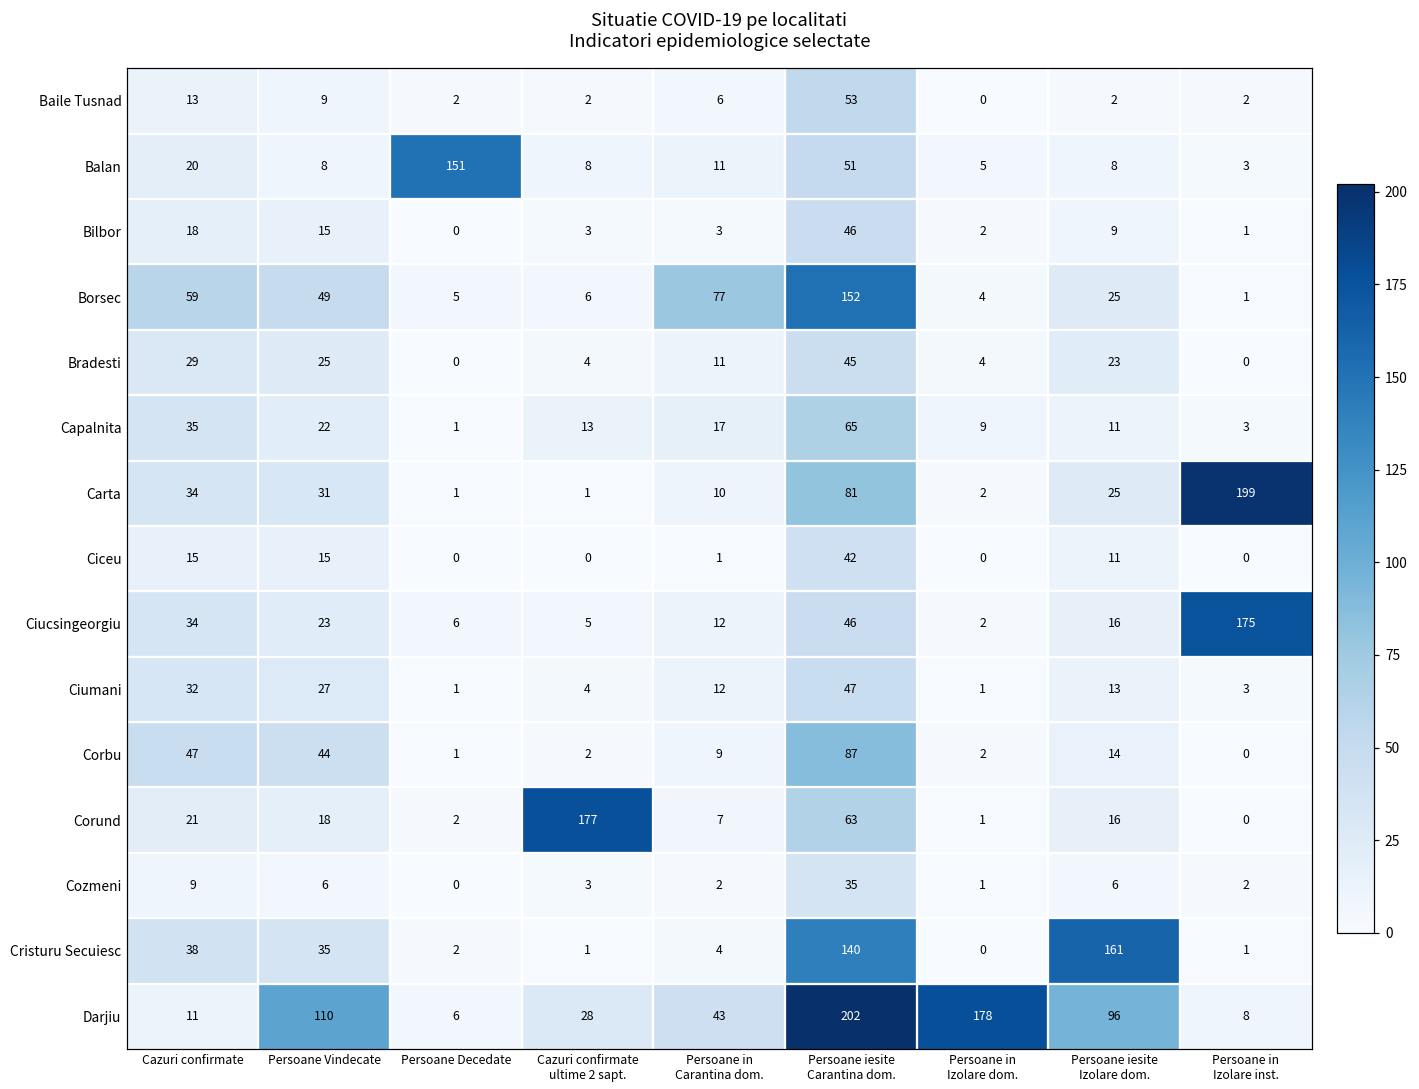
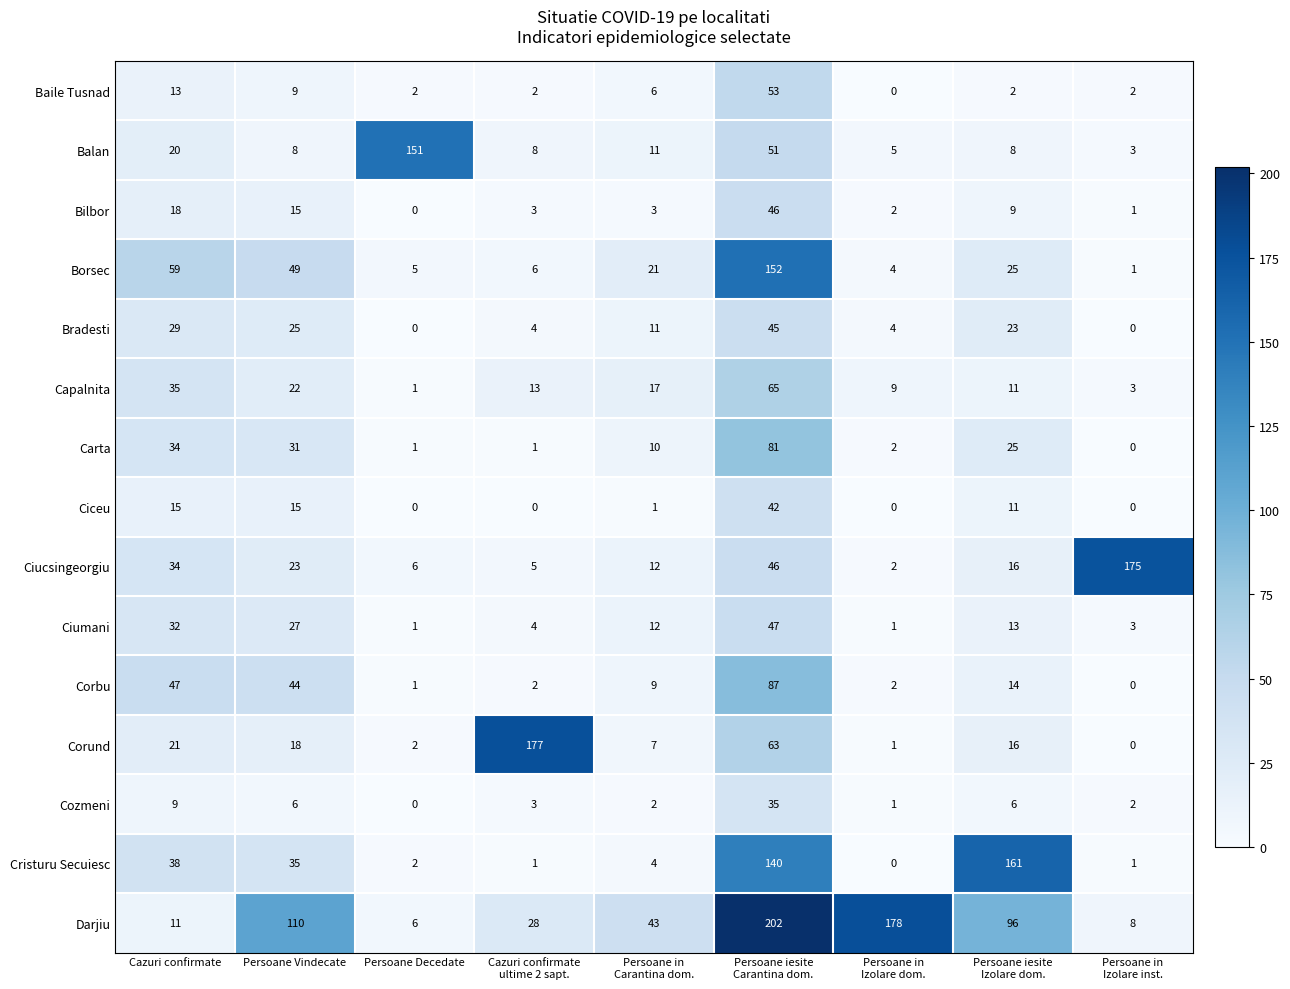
  {
    "Baile Tusnad": {
      "Cazuri confirmate": 13,
      "Persoane Vindecate": 9,
      "Persoane Decedate": 2,
      "Cazuri confirmate ultime 2 sapt.": 2,
      "Persoane in Carantina dom.": 6,
      "Persoane iesite Carantina dom.": 53,
      "Persoane in Izolare dom.": 0,
      "Persoane iesite Izolare dom.": 2,
      "Persoane in Izolare inst.": 2
    },
    "Balan": {
      "Cazuri confirmate": 20,
      "Persoane Vindecate": 8,
      "Persoane Decedate": 151,
      "Cazuri confirmate ultime 2 sapt.": 8,
      "Persoane in Carantina dom.": 11,
      "Persoane iesite Carantina dom.": 51,
      "Persoane in Izolare dom.": 5,
      "Persoane iesite Izolare dom.": 8,
      "Persoane in Izolare inst.": 3
    },
    "Bilbor": {
      "Cazuri confirmate": 18,
      "Persoane Vindecate": 15,
      "Persoane Decedate": 0,
      "Cazuri confirmate ultime 2 sapt.": 3,
      "Persoane in Carantina dom.": 3,
      "Persoane iesite Carantina dom.": 46,
      "Persoane in Izolare dom.": 2,
      "Persoane iesite Izolare dom.": 9,
      "Persoane in Izolare inst.": 1
    },
    "Borsec": {
      "Cazuri confirmate": 59,
      "Persoane Vindecate": 49,
      "Persoane Decedate": 5,
      "Cazuri confirmate ultime 2 sapt.": 6,
-     "Persoane in Carantina dom.": 77,
+     "Persoane in Carantina dom.": 21,
      "Persoane iesite Carantina dom.": 152,
      "Persoane in Izolare dom.": 4,
      "Persoane iesite Izolare dom.": 25,
      "Persoane in Izolare inst.": 1
    },
    "Bradesti": {
      "Cazuri confirmate": 29,
      "Persoane Vindecate": 25,
      "Persoane Decedate": 0,
      "Cazuri confirmate ultime 2 sapt.": 4,
      "Persoane in Carantina dom.": 11,
      "Persoane iesite Carantina dom.": 45,
      "Persoane in Izolare dom.": 4,
      "Persoane iesite Izolare dom.": 23,
      "Persoane in Izolare inst.": 0
    },
    "Capalnita": {
      "Cazuri confirmate": 35,
      "Persoane Vindecate": 22,
      "Persoane Decedate": 1,
      "Cazuri confirmate ultime 2 sapt.": 13,
      "Persoane in Carantina dom.": 17,
      "Persoane iesite Carantina dom.": 65,
      "Persoane in Izolare dom.": 9,
      "Persoane iesite Izolare dom.": 11,
      "Persoane in Izolare inst.": 3
    },
    "Carta": {
      "Cazuri confirmate": 34,
      "Persoane Vindecate": 31,
      "Persoane Decedate": 1,
      "Cazuri confirmate ultime 2 sapt.": 1,
      "Persoane in Carantina dom.": 10,
      "Persoane iesite Carantina dom.": 81,
      "Persoane in Izolare dom.": 2,
      "Persoane iesite Izolare dom.": 25,
-     "Persoane in Izolare inst.": 199
+     "Persoane in Izolare inst.": 0
    },
    "Ciceu": {
      "Cazuri confirmate": 15,
      "Persoane Vindecate": 15,
      "Persoane Decedate": 0,
      "Cazuri confirmate ultime 2 sapt.": 0,
      "Persoane in Carantina dom.": 1,
      "Persoane iesite Carantina dom.": 42,
      "Persoane in Izolare dom.": 0,
      "Persoane iesite Izolare dom.": 11,
      "Persoane in Izolare inst.": 0
    },
    "Ciucsingeorgiu": {
      "Cazuri confirmate": 34,
      "Persoane Vindecate": 23,
      "Persoane Decedate": 6,
      "Cazuri confirmate ultime 2 sapt.": 5,
      "Persoane in Carantina dom.": 12,
      "Persoane iesite Carantina dom.": 46,
      "Persoane in Izolare dom.": 2,
      "Persoane iesite Izolare dom.": 16,
      "Persoane in Izolare inst.": 175
    },
    "Ciumani": {
      "Cazuri confirmate": 32,
      "Persoane Vindecate": 27,
      "Persoane Decedate": 1,
      "Cazuri confirmate ultime 2 sapt.": 4,
      "Persoane in Carantina dom.": 12,
      "Persoane iesite Carantina dom.": 47,
      "Persoane in Izolare dom.": 1,
      "Persoane iesite Izolare dom.": 13,
      "Persoane in Izolare inst.": 3
    },
    "Corbu": {
      "Cazuri confirmate": 47,
      "Persoane Vindecate": 44,
      "Persoane Decedate": 1,
      "Cazuri confirmate ultime 2 sapt.": 2,
      "Persoane in Carantina dom.": 9,
      "Persoane iesite Carantina dom.": 87,
      "Persoane in Izolare dom.": 2,
      "Persoane iesite Izolare dom.": 14,
      "Persoane in Izolare inst.": 0
    },
    "Corund": {
      "Cazuri confirmate": 21,
      "Persoane Vindecate": 18,
      "Persoane Decedate": 2,
      "Cazuri confirmate ultime 2 sapt.": 177,
      "Persoane in Carantina dom.": 7,
      "Persoane iesite Carantina dom.": 63,
      "Persoane in Izolare dom.": 1,
      "Persoane iesite Izolare dom.": 16,
      "Persoane in Izolare inst.": 0
    },
    "Cozmeni": {
      "Cazuri confirmate": 9,
      "Persoane Vindecate": 6,
      "Persoane Decedate": 0,
      "Cazuri confirmate ultime 2 sapt.": 3,
      "Persoane in Carantina dom.": 2,
      "Persoane iesite Carantina dom.": 35,
      "Persoane in Izolare dom.": 1,
      "Persoane iesite Izolare dom.": 6,
      "Persoane in Izolare inst.": 2
    },
    "Cristuru Secuiesc": {
      "Cazuri confirmate": 38,
      "Persoane Vindecate": 35,
      "Persoane Decedate": 2,
      "Cazuri confirmate ultime 2 sapt.": 1,
      "Persoane in Carantina dom.": 4,
      "Persoane iesite Carantina dom.": 140,
      "Persoane in Izolare dom.": 0,
      "Persoane iesite Izolare dom.": 161,
      "Persoane in Izolare inst.": 1
    },
    "Darjiu": {
      "Cazuri confirmate": 11,
      "Persoane Vindecate": 110,
      "Persoane Decedate": 6,
      "Cazuri confirmate ultime 2 sapt.": 28,
      "Persoane in Carantina dom.": 43,
      "Persoane iesite Carantina dom.": 202,
      "Persoane in Izolare dom.": 178,
      "Persoane iesite Izolare dom.": 96,
      "Persoane in Izolare inst.": 8
    }
  }
